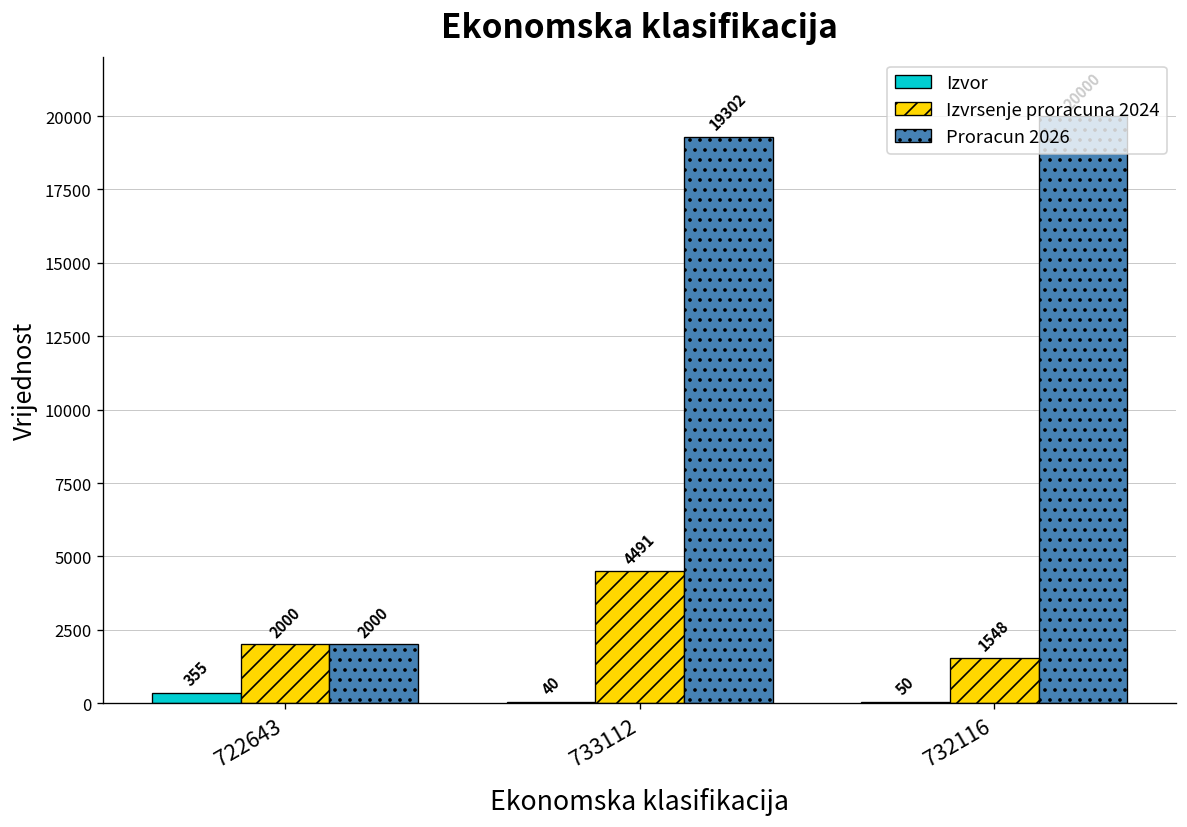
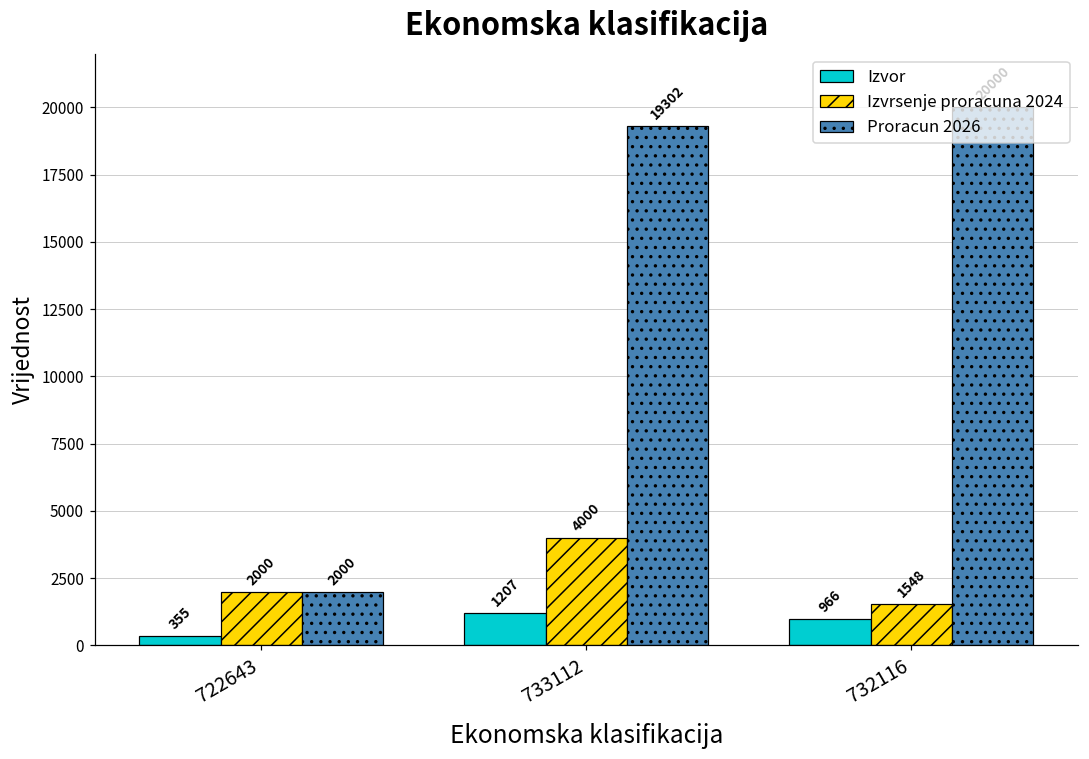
  {
    "Izvor": {
      "722643": 355,
-     "733112": 40,
-     "732116": 50
+     "733112": 1207,
+     "732116": 966
    },
    "Izvrsenje proracuna 2024": {
      "722643": 2000,
-     "733112": 4491,
+     "733112": 4000,
      "732116": 1548
    },
    "Proracun 2026": {
      "722643": 2000,
      "733112": 19302
    }
  }
